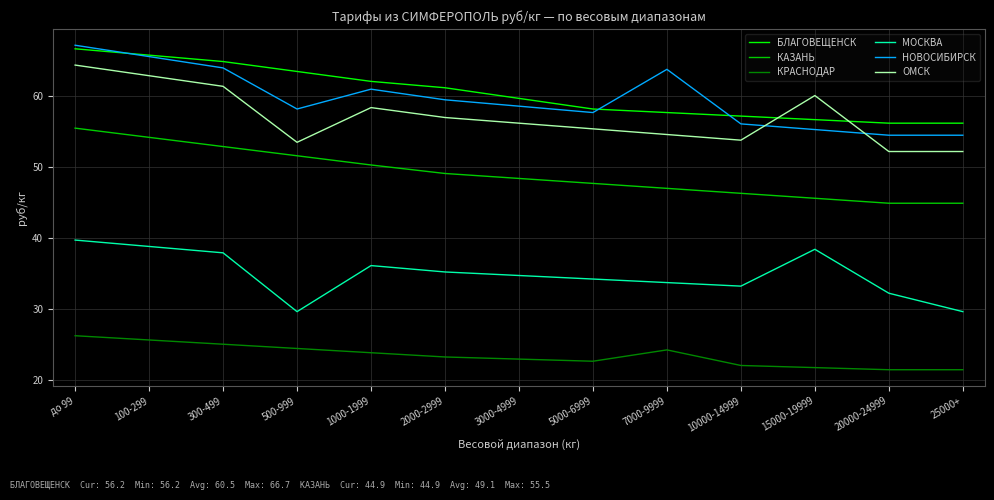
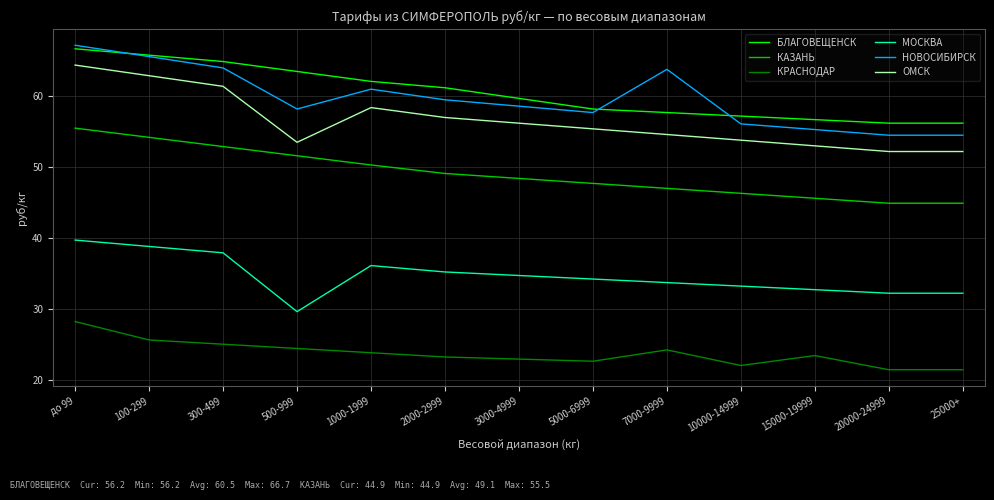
  {
    "КРАСНОДАР": {
-     "до 99": 26,
+     "до 99": 28,
      "100-299": 26,
      "300-499": 25,
      "500-999": 24,
      "1000-1999": 24,
      "2000-2999": 23,
      "3000-4999": 23,
      "5000-6999": 23,
      "7000-9999": 24,
      "10000-14999": 22,
-     "15000-19999": 22,
+     "15000-19999": 23,
      "20000-24999": 21,
      "25000+": 21
    },
    "МОСКВА": {
      "до 99": 40,
      "100-299": 39,
      "300-499": 38,
      "500-999": 30,
      "1000-1999": 36,
      "2000-2999": 35,
      "3000-4999": 35,
      "5000-6999": 34,
      "7000-9999": 34,
      "10000-14999": 33,
-     "15000-19999": 38,
+     "15000-19999": 33,
      "20000-24999": 32,
-     "25000+": 30
+     "25000+": 32
    },
    "НОВОСИБИРСК": {
      "до 99": 67,
      "300-499": 64,
      "500-999": 58,
      "1000-1999": 61,
      "2000-2999": 60,
      "3000-4999": 59,
      "5000-6999": 58,
      "7000-9999": 64,
      "10000-14999": 56,
      "15000-19999": 55,
      "20000-24999": 55,
      "25000+": 55
    },
    "ОМСК": {
      "до 99": 64,
      "100-299": 63,
      "300-499": 61,
      "500-999": 54,
      "1000-1999": 58,
      "2000-2999": 57,
      "3000-4999": 56,
      "5000-6999": 55,
      "7000-9999": 55,
      "10000-14999": 54,
-     "15000-19999": 60,
+     "15000-19999": 53,
      "20000-24999": 52,
      "25000+": 52
    }
  }
